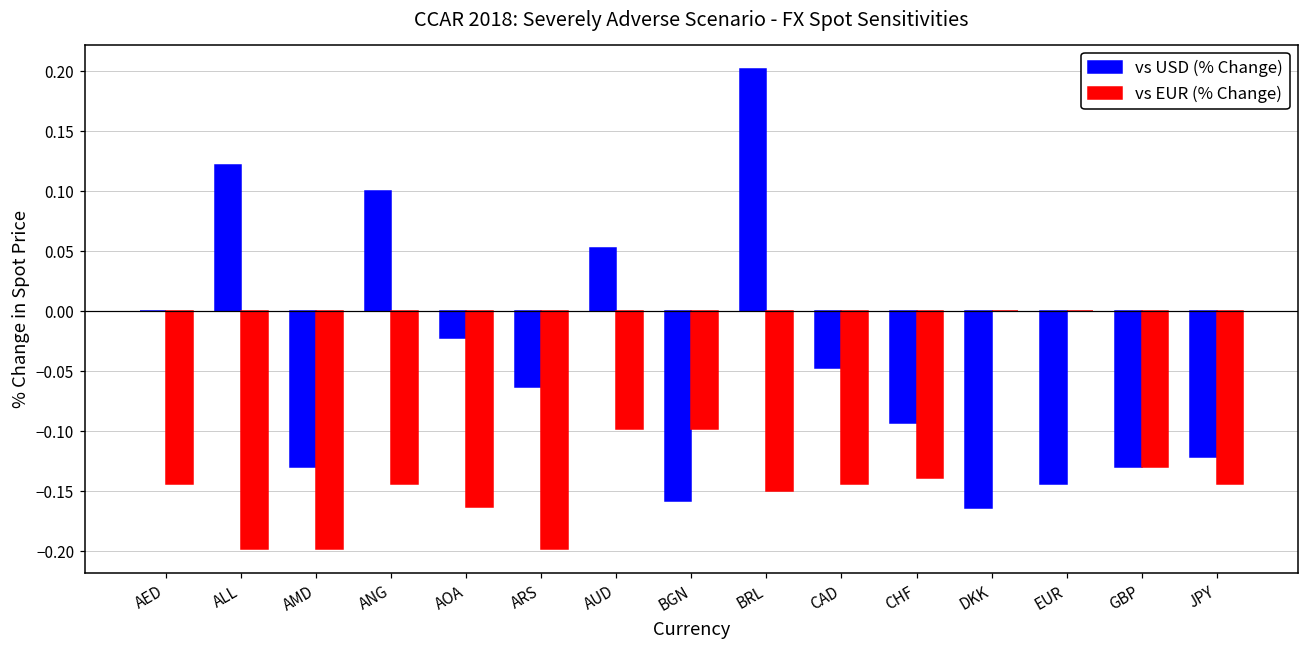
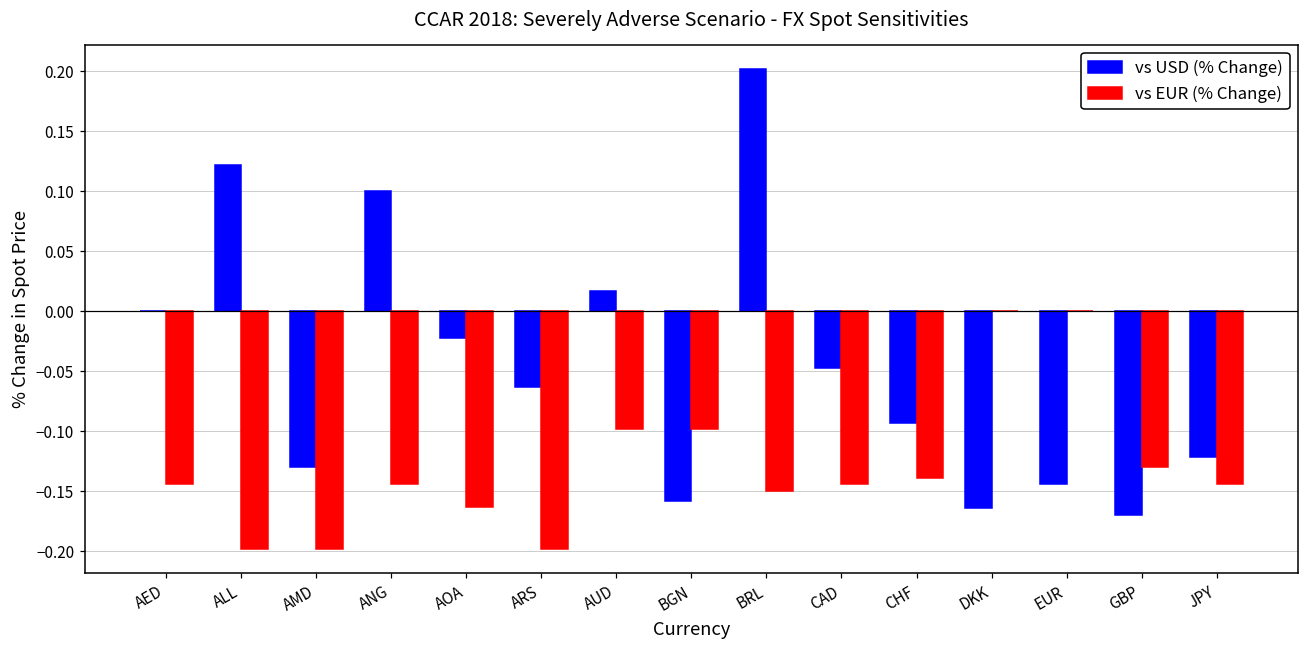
  {
    "vs USD (% Change)": {
      "AED": 0.000,
      "ALL": 0.122,
      "AMD": -0.130,
      "ANG": 0.100,
      "AOA": -0.022,
      "ARS": -0.063,
-     "AUD": 0.053,
+     "AUD": 0.017,
      "BGN": -0.158,
      "BRL": 0.202,
      "CAD": -0.047,
      "CHF": -0.093,
      "DKK": -0.164,
      "EUR": -0.144,
-     "GBP": -0.13,
+     "GBP": -0.17,
      "JPY": -0.121
    },
    "vs EUR (% Change)": {
      "AED": -0.144,
      "ALL": -0.198,
      "AMD": -0.198,
      "ANG": -0.144,
      "AOA": -0.163,
      "ARS": -0.198,
      "AUD": -0.098,
      "BGN": -0.098,
      "BRL": -0.150,
      "CAD": -0.144,
      "CHF": -0.139,
      "DKK": 0.000,
      "EUR": 0.000,
      "GBP": -0.130,
      "JPY": -0.144
    }
  }
